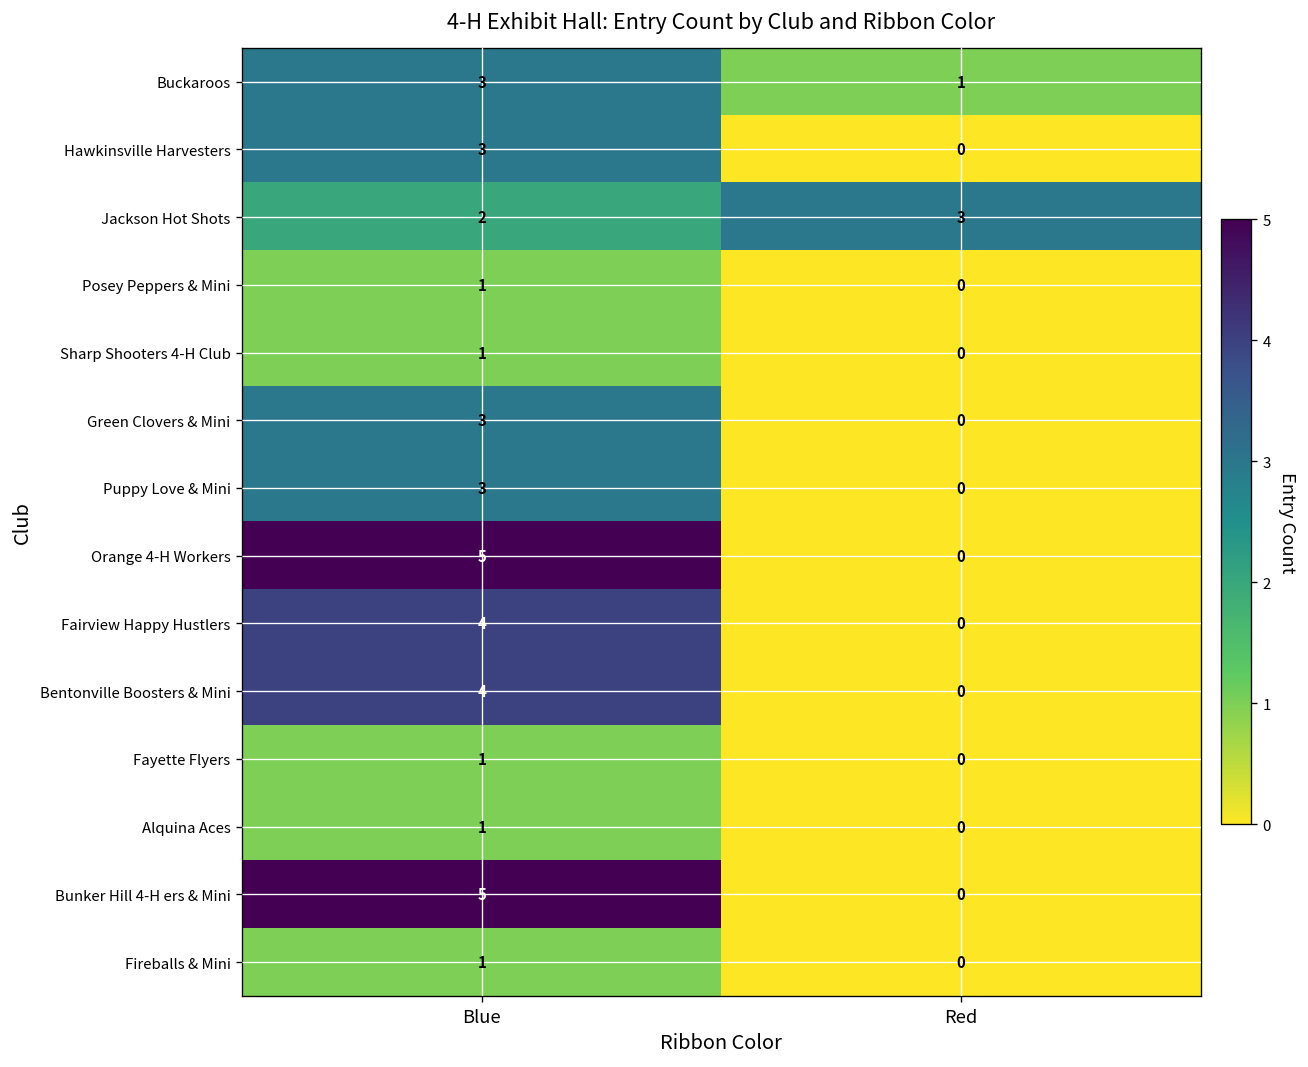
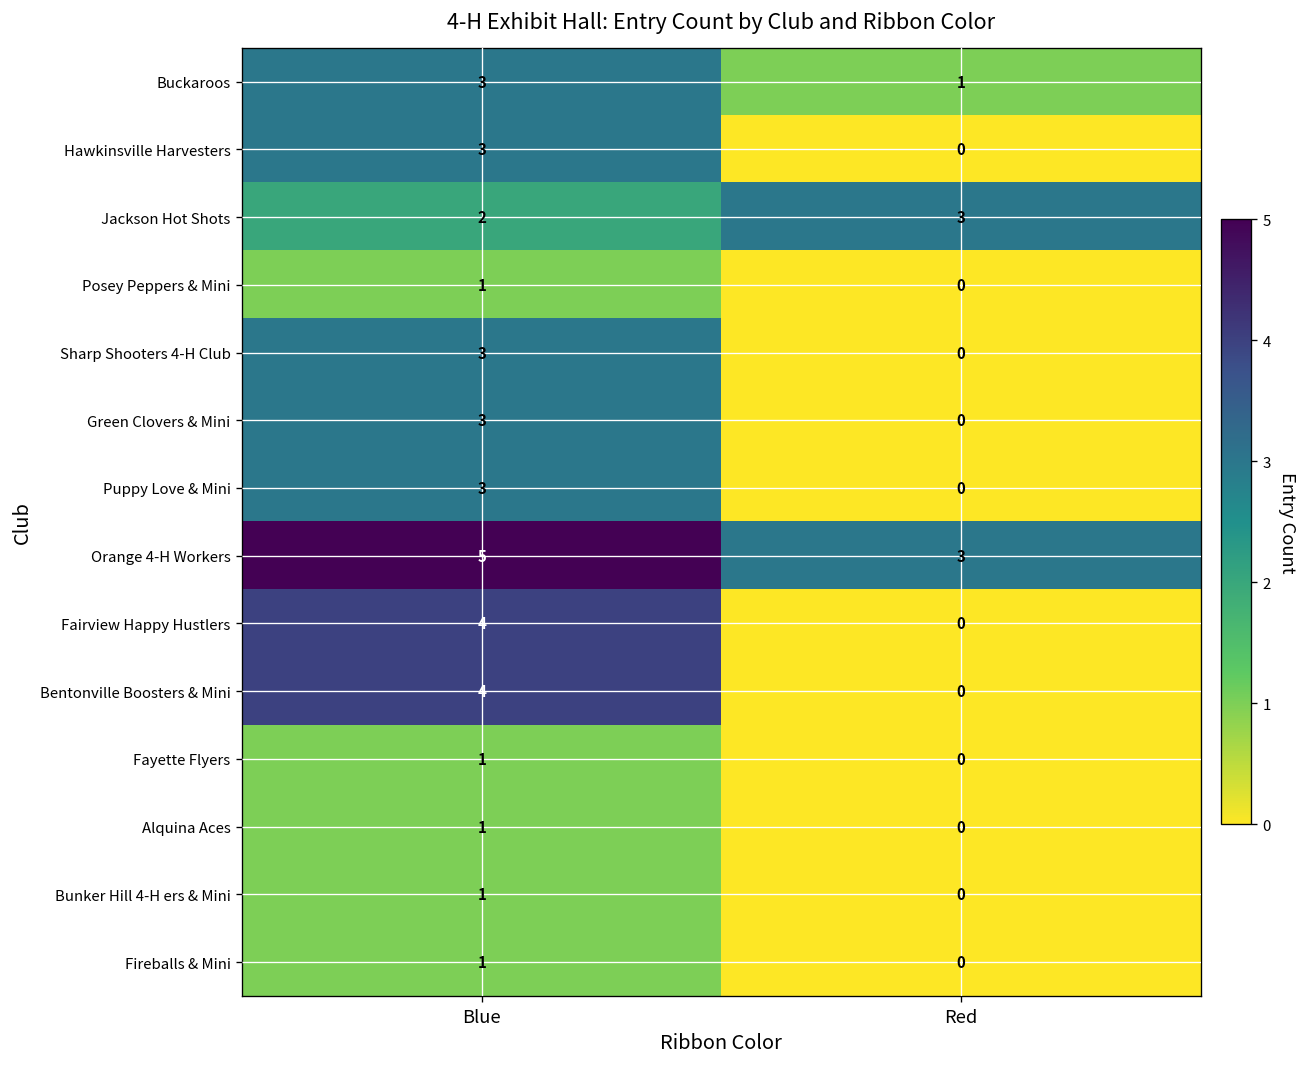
  {
    "Buckaroos": {
      "Blue": 3,
      "Red": 1
    },
    "Hawkinsville Harvesters": {
      "Blue": 3,
      "Red": 0
    },
    "Jackson Hot Shots": {
      "Blue": 2,
      "Red": 3
    },
    "Posey Peppers & Mini": {
      "Blue": 1,
      "Red": 0
    },
    "Sharp Shooters 4-H Club": {
-     "Blue": 1,
+     "Blue": 3,
      "Red": 0
    },
    "Green Clovers & Mini": {
      "Blue": 3,
      "Red": 0
    },
    "Puppy Love & Mini": {
      "Blue": 3,
      "Red": 0
    },
    "Orange 4-H Workers": {
      "Blue": 5,
-     "Red": 0
+     "Red": 3
    },
    "Fairview Happy Hustlers": {
      "Blue": 4,
      "Red": 0
    },
    "Bentonville Boosters & Mini": {
      "Blue": 4,
      "Red": 0
    },
    "Fayette Flyers": {
      "Blue": 1,
      "Red": 0
    },
    "Alquina Aces": {
      "Blue": 1,
      "Red": 0
    },
    "Bunker Hill 4-H ers & Mini": {
-     "Blue": 5,
+     "Blue": 1,
      "Red": 0
    },
    "Fireballs & Mini": {
      "Blue": 1,
      "Red": 0
    }
  }
